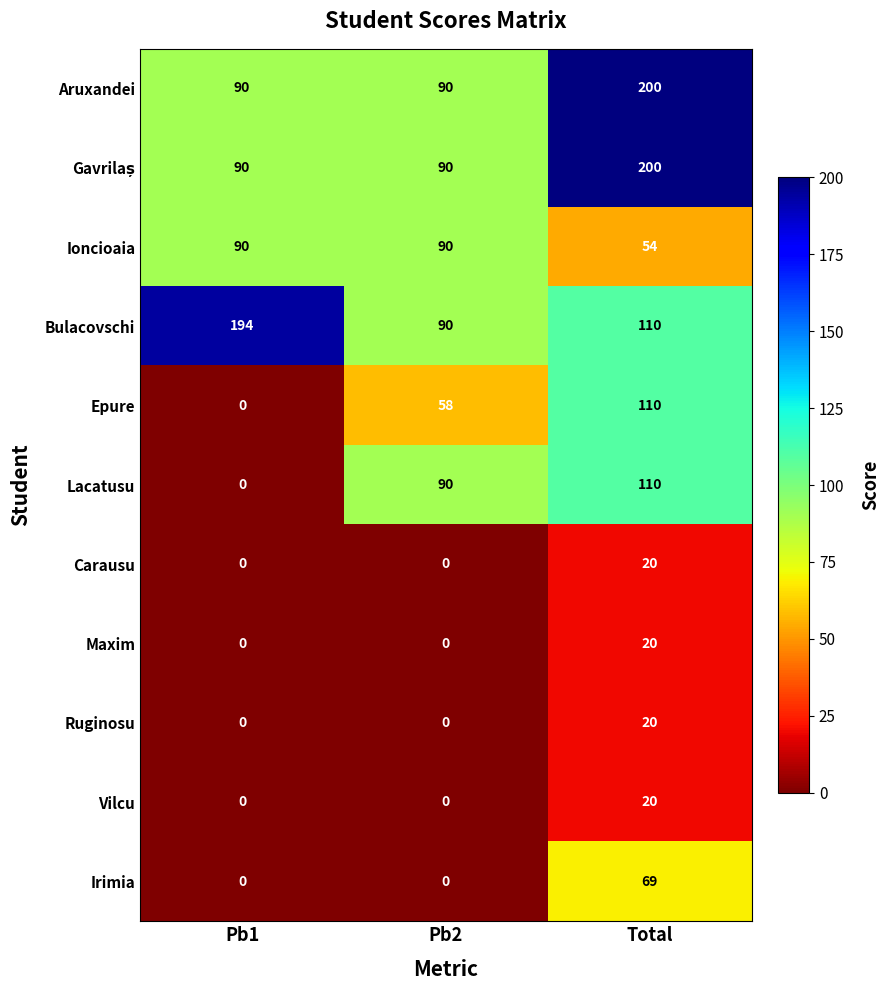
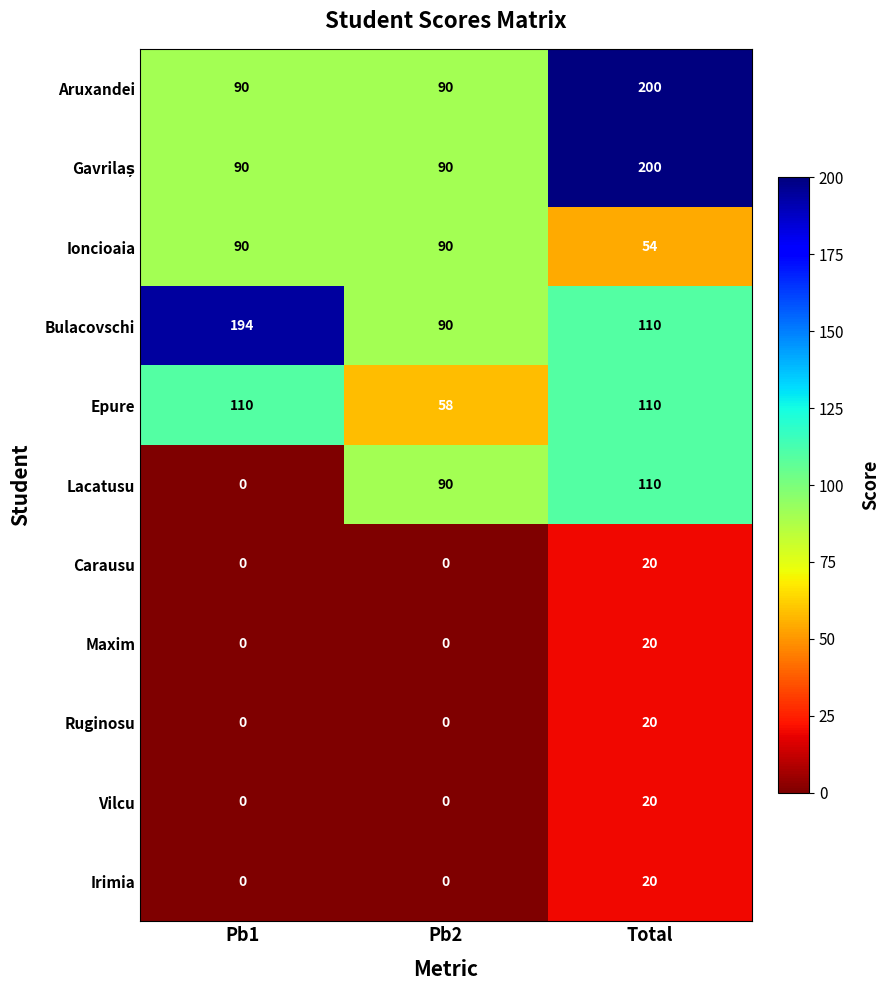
  {
    "Aruxandei": {
      "Pb1": 90,
      "Pb2": 90,
      "Total": 200
    },
    "Gavrilaș": {
      "Pb1": 90,
      "Pb2": 90,
      "Total": 200
    },
    "Ioncioaia": {
      "Pb1": 90,
      "Pb2": 90,
      "Total": 54
    },
    "Bulacovschi": {
      "Pb1": 194,
      "Pb2": 90,
      "Total": 110
    },
    "Epure": {
-     "Pb1": 0,
+     "Pb1": 110,
      "Pb2": 58,
      "Total": 110
    },
    "Lacatusu": {
      "Pb1": 0,
      "Pb2": 90,
      "Total": 110
    },
    "Carausu": {
      "Pb1": 0,
      "Pb2": 0,
      "Total": 20
    },
    "Maxim": {
      "Pb1": 0,
      "Pb2": 0,
      "Total": 20
    },
    "Ruginosu": {
      "Pb1": 0,
      "Pb2": 0,
      "Total": 20
    },
    "Vilcu": {
      "Pb1": 0,
      "Pb2": 0,
      "Total": 20
    },
    "Irimia": {
      "Pb1": 0,
      "Pb2": 0,
-     "Total": 69
+     "Total": 20
    }
  }
